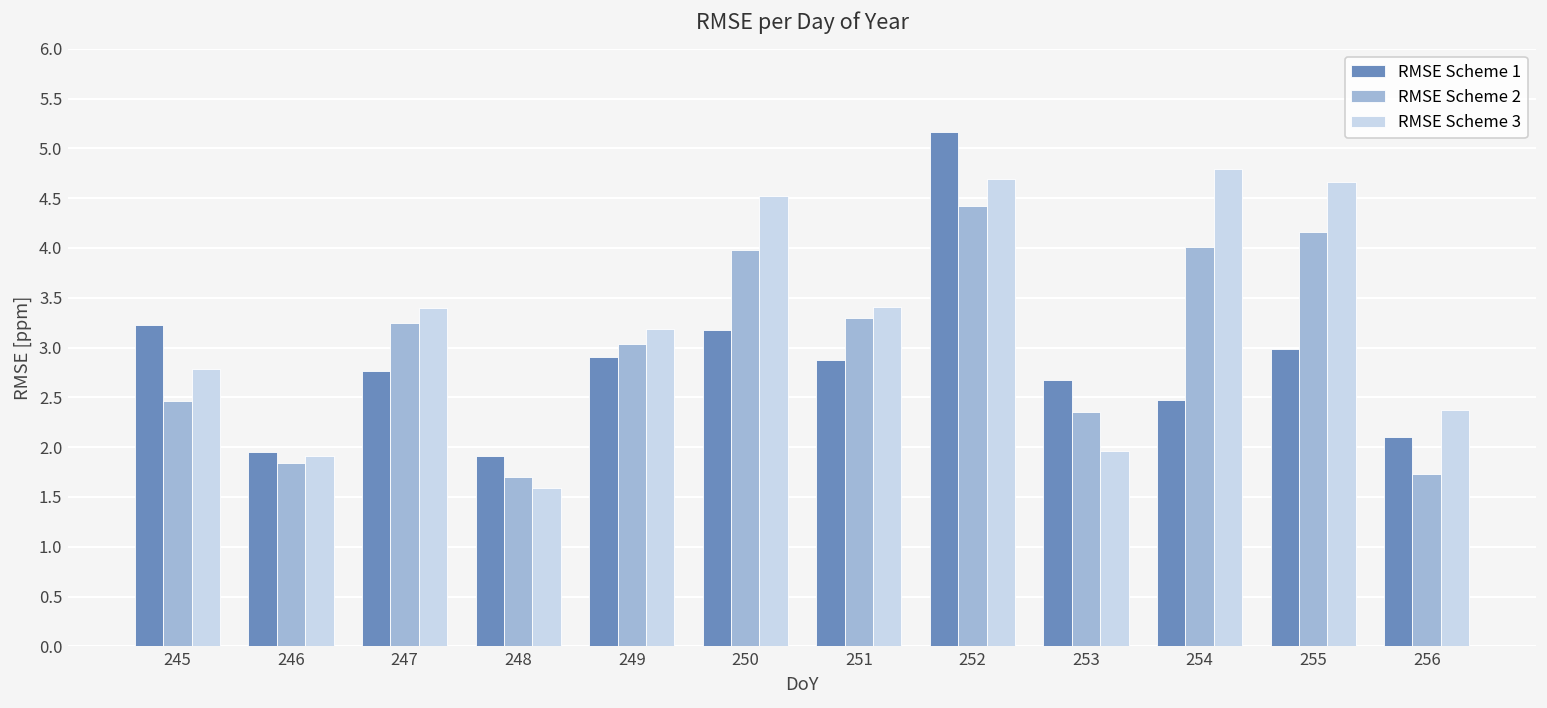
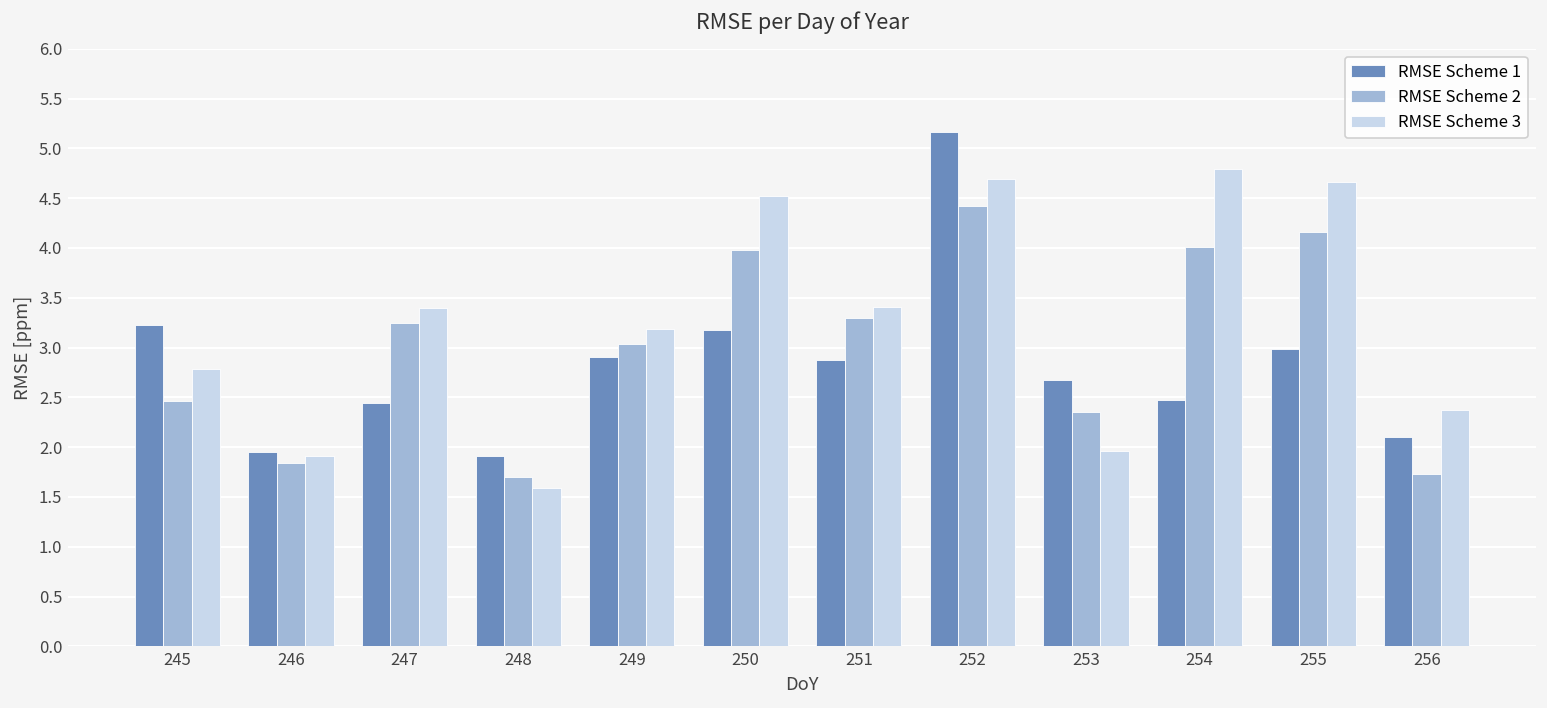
  {
    "RMSE Scheme 1": {
      "245": 3.2,
      "246": 2.0,
-     "247": 2.8,
+     "247": 2.4,
      "248": 1.9,
      "249": 2.9,
      "250": 3.2,
      "251": 2.9,
      "252": 5.2,
      "253": 2.7,
      "254": 2.5,
      "255": 3.0,
      "256": 2.1
    }
  }
